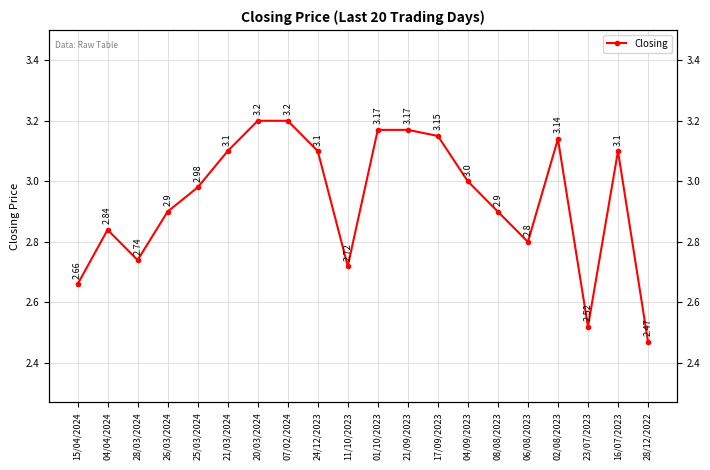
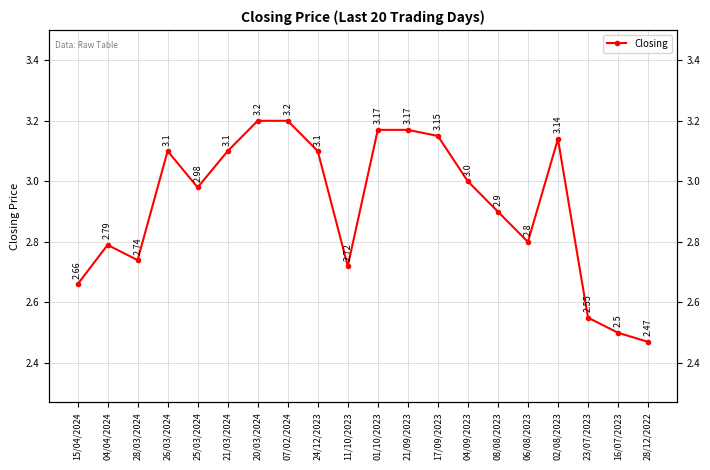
  {
    "15/04/2024": 2.66,
-   "04/04/2024": 2.84,
+   "04/04/2024": 2.79,
    "28/03/2024": 2.74,
-   "26/03/2024": 2.9,
+   "26/03/2024": 3.1,
    "25/03/2024": 2.98,
    "21/03/2024": 3.1,
    "20/03/2024": 3.2,
    "07/02/2024": 3.2,
    "24/12/2023": 3.1,
    "11/10/2023": 2.72,
    "01/10/2023": 3.17,
    "21/09/2023": 3.17,
    "17/09/2023": 3.15,
    "04/09/2023": 3.0,
    "08/08/2023": 2.9,
    "06/08/2023": 2.8,
    "02/08/2023": 3.14,
-   "23/07/2023": 2.52,
-   "16/07/2023": 3.1,
+   "23/07/2023": 2.55,
+   "16/07/2023": 2.5,
    "28/12/2022": 2.47
  }
